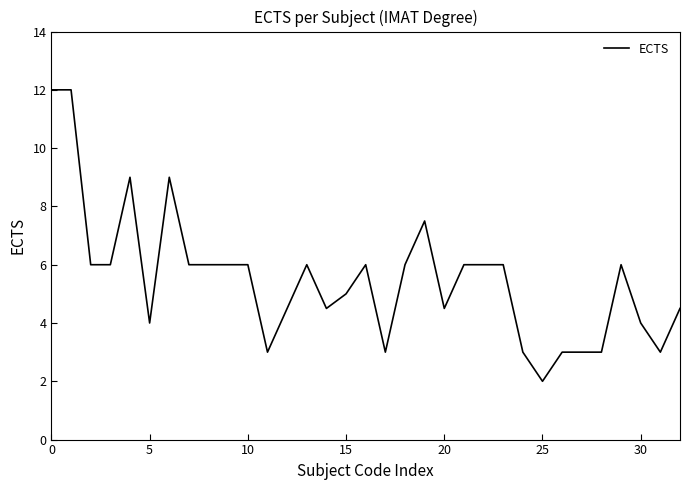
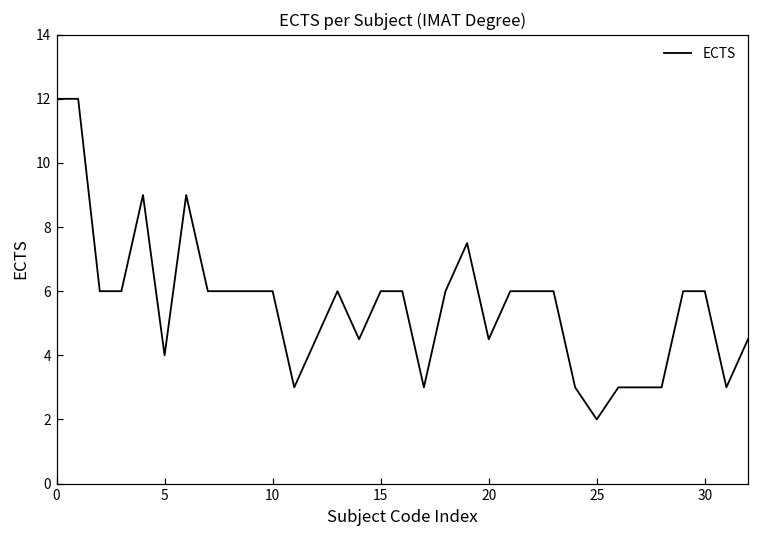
  {
    "0": 12,
    "5": 4,
    "10": 6,
-   "15": 5,
+   "15": 6,
    "20": 4.5,
    "25": 2,
-   "30": 4
+   "30": 6
  }
